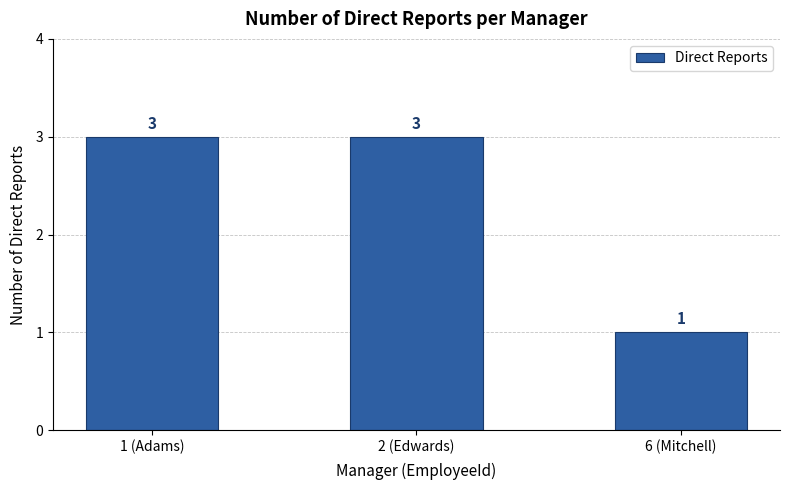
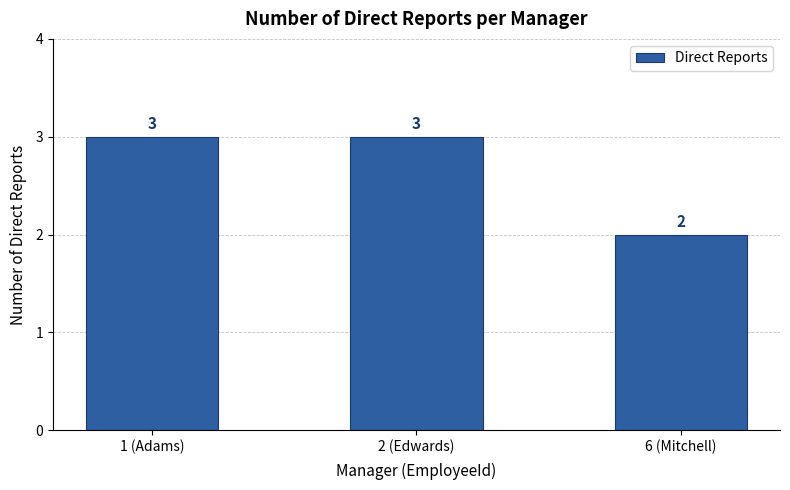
  {
    "1 (Adams)": 3,
    "2 (Edwards)": 3,
-   "6 (Mitchell)": 1
+   "6 (Mitchell)": 2
  }
